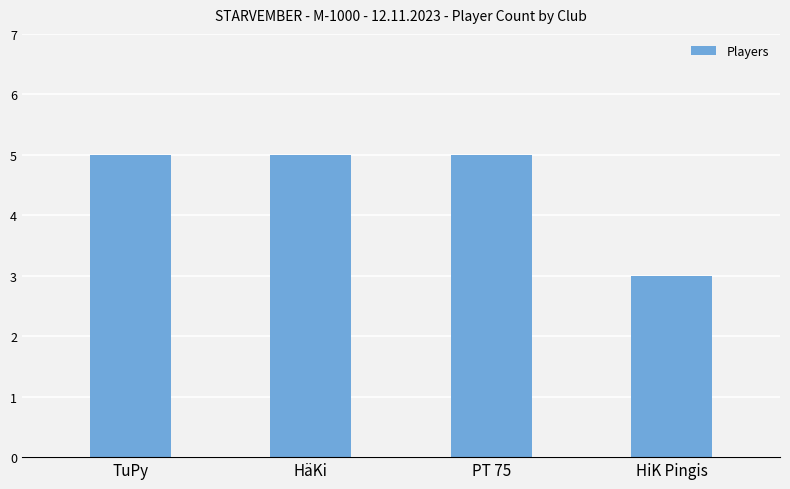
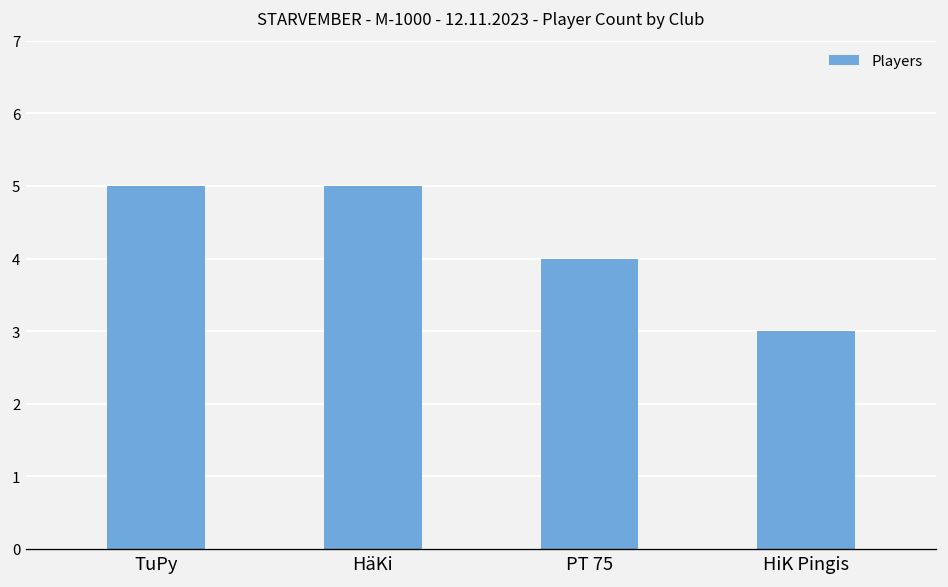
  {
    "TuPy": 5,
    "HäKi": 5,
-   "PT 75": 5,
+   "PT 75": 4,
    "HiK Pingis": 3
  }
